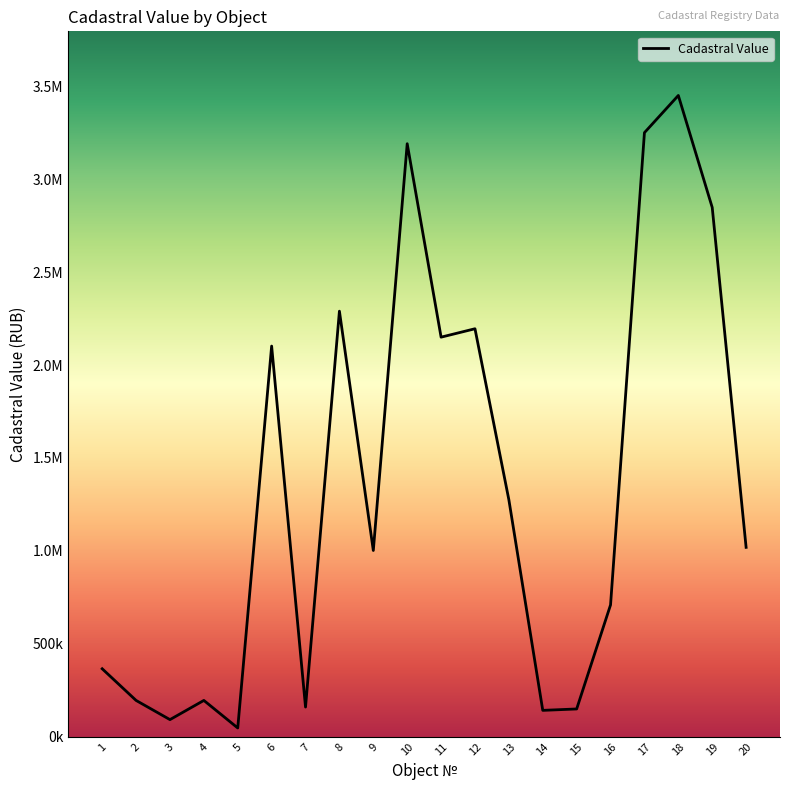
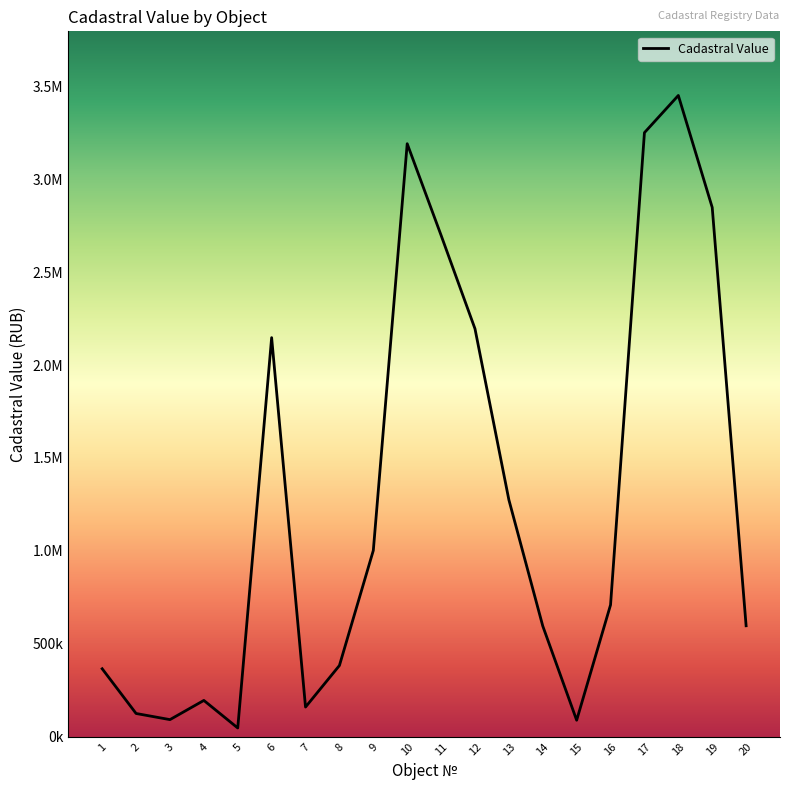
  {
    "1": 370000,
-   "2": 200000,
+   "2": 130000,
    "3": 90000,
    "4": 200000,
    "5": 50000,
-   "6": 2100000,
+   "6": 2150000,
    "7": 160000,
-   "8": 2290000,
+   "8": 380000,
    "9": 1000000,
    "10": 3190000,
-   "11": 2150000,
+   "11": 2700000,
    "12": 2200000,
    "13": 1270000,
-   "14": 140000,
-   "15": 150000,
+   "14": 600000,
+   "15": 90000,
    "16": 710000,
    "17": 3250000,
    "18": 3450000,
    "19": 2850000,
-   "20": 1020000
+   "20": 600000
  }
